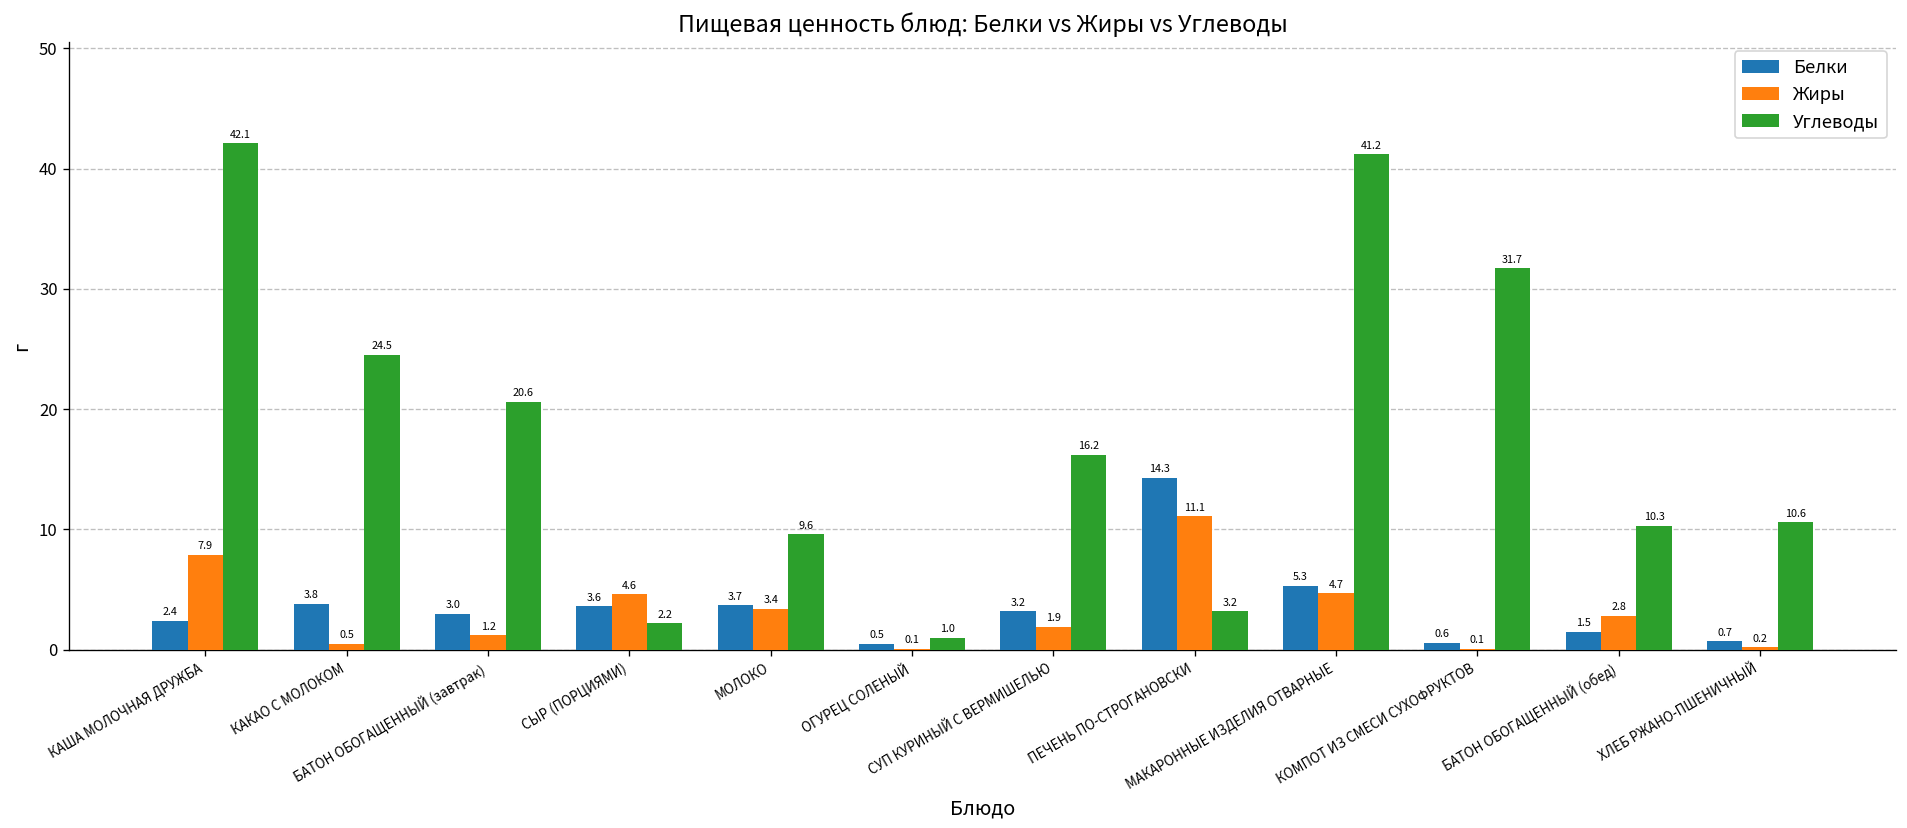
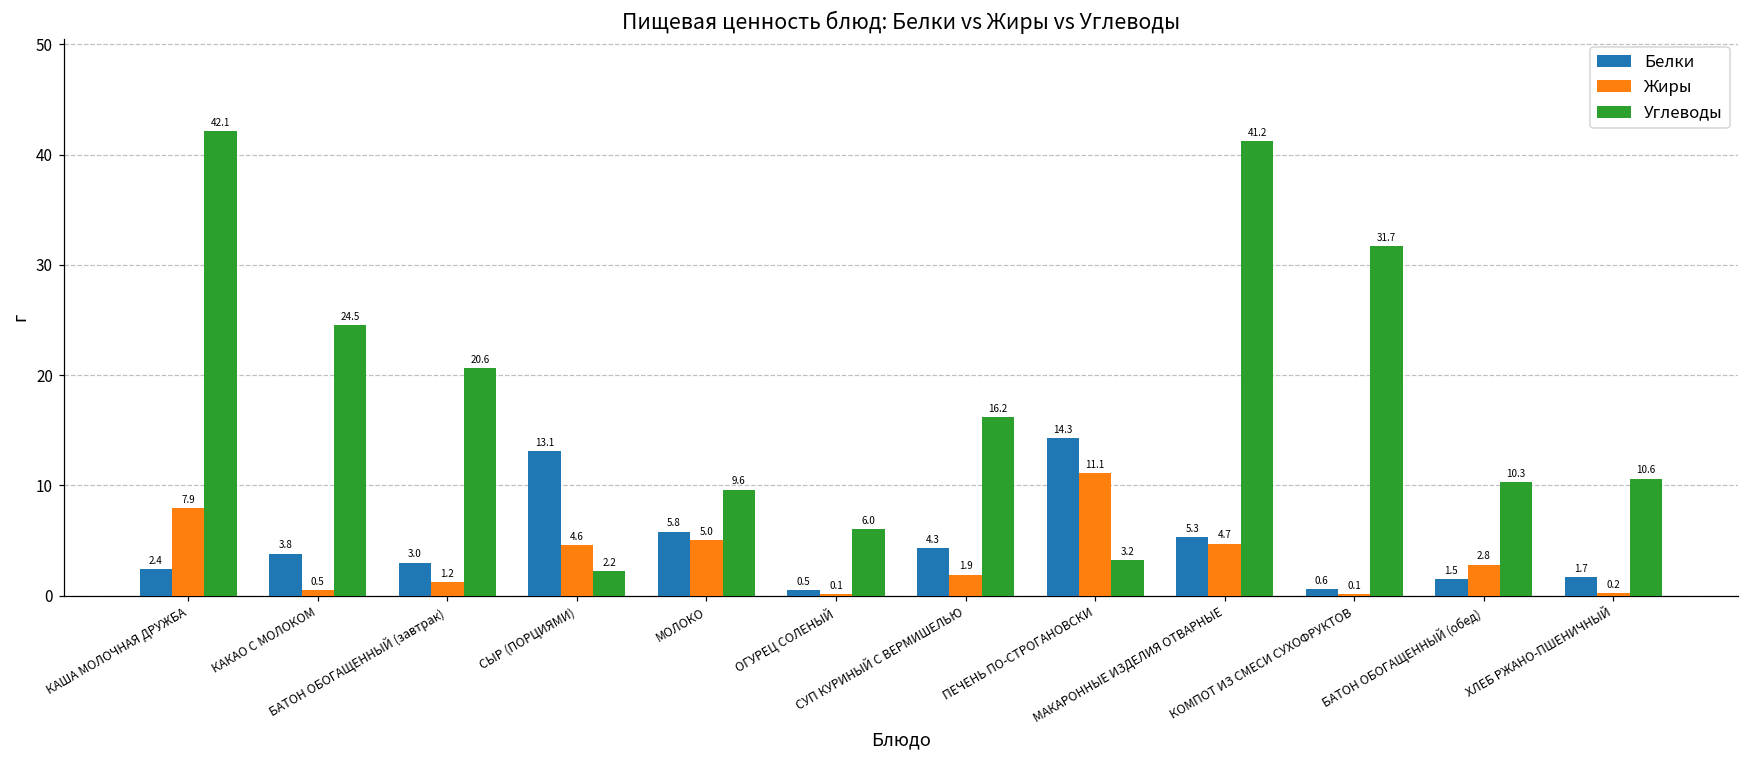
  {
    "Белки": {
      "КАША МОЛОЧНАЯ ДРУЖБА": 2.4,
      "КАКАО С МОЛОКОМ": 3.8,
      "БАТОН ОБОГАЩЕННЫЙ (завтрак)": 3.0,
-     "СЫР (ПОРЦИЯМИ)": 3.6,
-     "МОЛОКО": 3.7,
+     "СЫР (ПОРЦИЯМИ)": 13.1,
+     "МОЛОКО": 5.8,
      "ОГУРЕЦ СОЛЕНЫЙ": 0.5,
-     "СУП КУРИНЫЙ С ВЕРМИШЕЛЬЮ": 3.2,
+     "СУП КУРИНЫЙ С ВЕРМИШЕЛЬЮ": 4.3,
      "ПЕЧЕНЬ ПО-СТРОГАНОВСКИ": 14.3,
      "МАКАРОННЫЕ ИЗДЕЛИЯ ОТВАРНЫЕ": 5.3,
      "КОМПОТ ИЗ СМЕСИ СУХОФРУКТОВ": 0.6,
      "БАТОН ОБОГАЩЕННЫЙ (обед)": 1.5,
-     "ХЛЕБ РЖАНО-ПШЕНИЧНЫЙ": 0.7
+     "ХЛЕБ РЖАНО-ПШЕНИЧНЫЙ": 1.7
    },
    "Жиры": {
      "КАША МОЛОЧНАЯ ДРУЖБА": 7.9,
      "КАКАО С МОЛОКОМ": 0.5,
      "БАТОН ОБОГАЩЕННЫЙ (завтрак)": 1.2,
      "СЫР (ПОРЦИЯМИ)": 4.6,
-     "МОЛОКО": 3.4,
+     "МОЛОКО": 5.0,
      "ОГУРЕЦ СОЛЕНЫЙ": 0.1,
      "СУП КУРИНЫЙ С ВЕРМИШЕЛЬЮ": 1.9,
      "ПЕЧЕНЬ ПО-СТРОГАНОВСКИ": 11.1,
      "МАКАРОННЫЕ ИЗДЕЛИЯ ОТВАРНЫЕ": 4.7,
      "КОМПОТ ИЗ СМЕСИ СУХОФРУКТОВ": 0.1,
      "БАТОН ОБОГАЩЕННЫЙ (обед)": 2.8,
      "ХЛЕБ РЖАНО-ПШЕНИЧНЫЙ": 0.2
    },
    "Углеводы": {
      "КАША МОЛОЧНАЯ ДРУЖБА": 42.1,
      "КАКАО С МОЛОКОМ": 24.5,
      "БАТОН ОБОГАЩЕННЫЙ (завтрак)": 20.6,
      "СЫР (ПОРЦИЯМИ)": 2.2,
      "МОЛОКО": 9.6,
-     "ОГУРЕЦ СОЛЕНЫЙ": 1.0,
+     "ОГУРЕЦ СОЛЕНЫЙ": 6.0,
      "СУП КУРИНЫЙ С ВЕРМИШЕЛЬЮ": 16.2,
      "ПЕЧЕНЬ ПО-СТРОГАНОВСКИ": 3.2,
      "МАКАРОННЫЕ ИЗДЕЛИЯ ОТВАРНЫЕ": 41.2,
      "КОМПОТ ИЗ СМЕСИ СУХОФРУКТОВ": 31.7,
      "БАТОН ОБОГАЩЕННЫЙ (обед)": 10.3,
      "ХЛЕБ РЖАНО-ПШЕНИЧНЫЙ": 10.6
    }
  }
